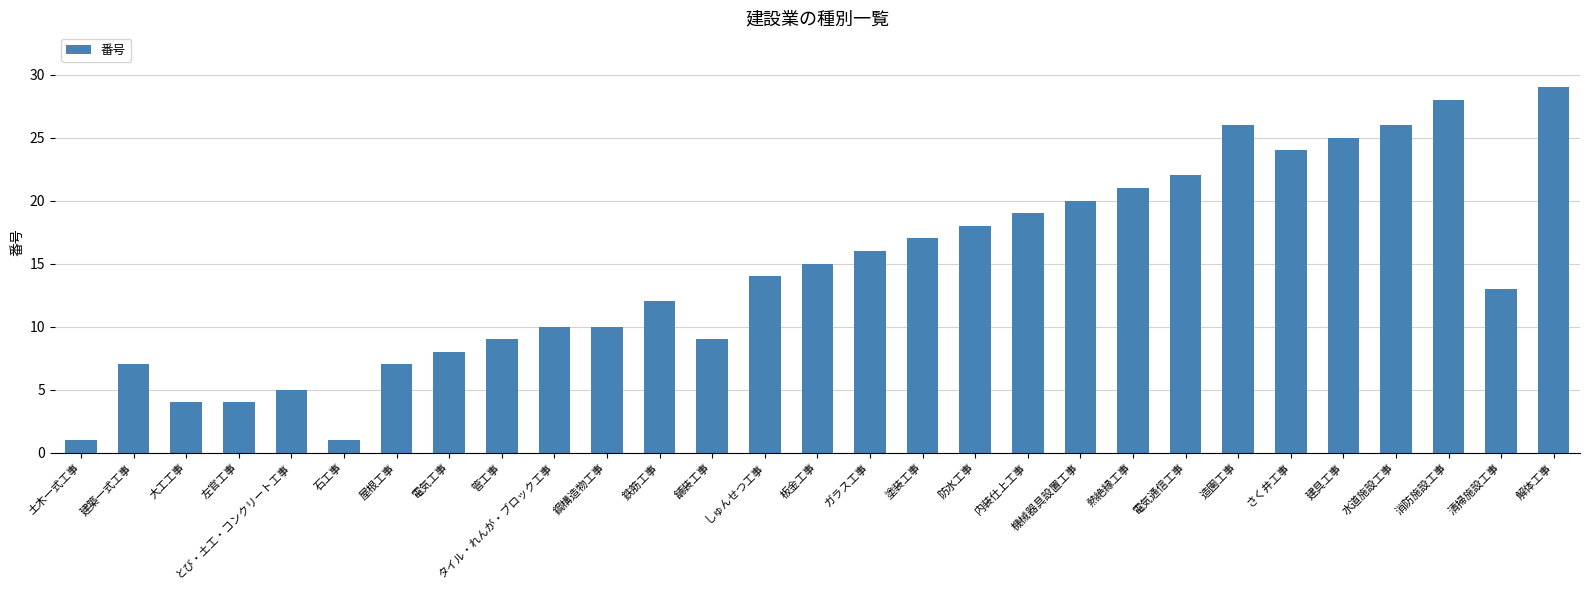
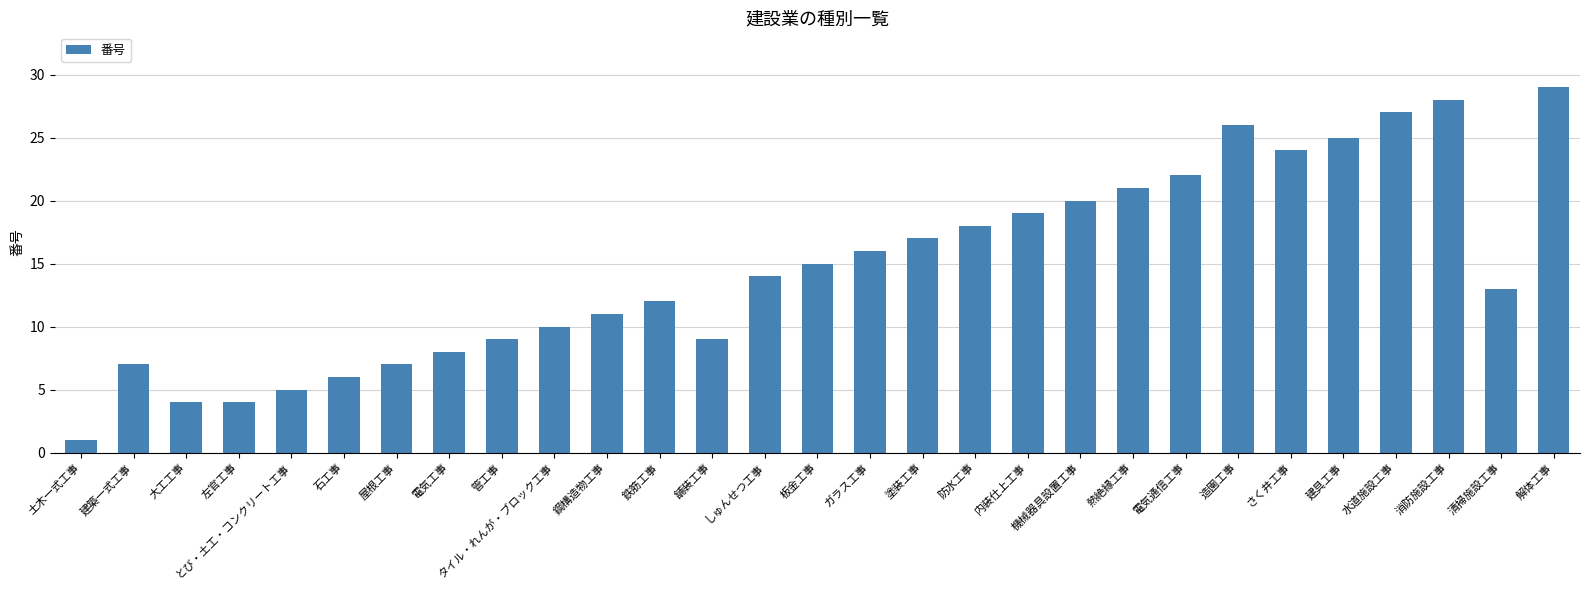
  {
    "土木一式工事": 1,
    "建築一式工事": 7,
    "大工工事": 4,
    "左官工事": 4,
    "とび・土工・コンクリート工事": 5,
-   "石工事": 1,
+   "石工事": 6,
    "屋根工事": 7,
    "電気工事": 8,
    "管工事": 9,
    "タイル・れんが・ブロック工事": 10,
-   "鋼構造物工事": 10,
+   "鋼構造物工事": 11,
    "鉄筋工事": 12,
    "舗装工事": 9,
    "しゅんせつ工事": 14,
    "板金工事": 15,
    "ガラス工事": 16,
    "塗装工事": 17,
    "防水工事": 18,
    "内装仕上工事": 19,
    "機械器具設置工事": 20,
    "熱絶縁工事": 21,
    "電気通信工事": 22,
    "造園工事": 26,
    "さく井工事": 24,
    "建具工事": 25,
-   "水道施設工事": 26,
+   "水道施設工事": 27,
    "消防施設工事": 28,
    "清掃施設工事": 13,
    "解体工事": 29
  }
